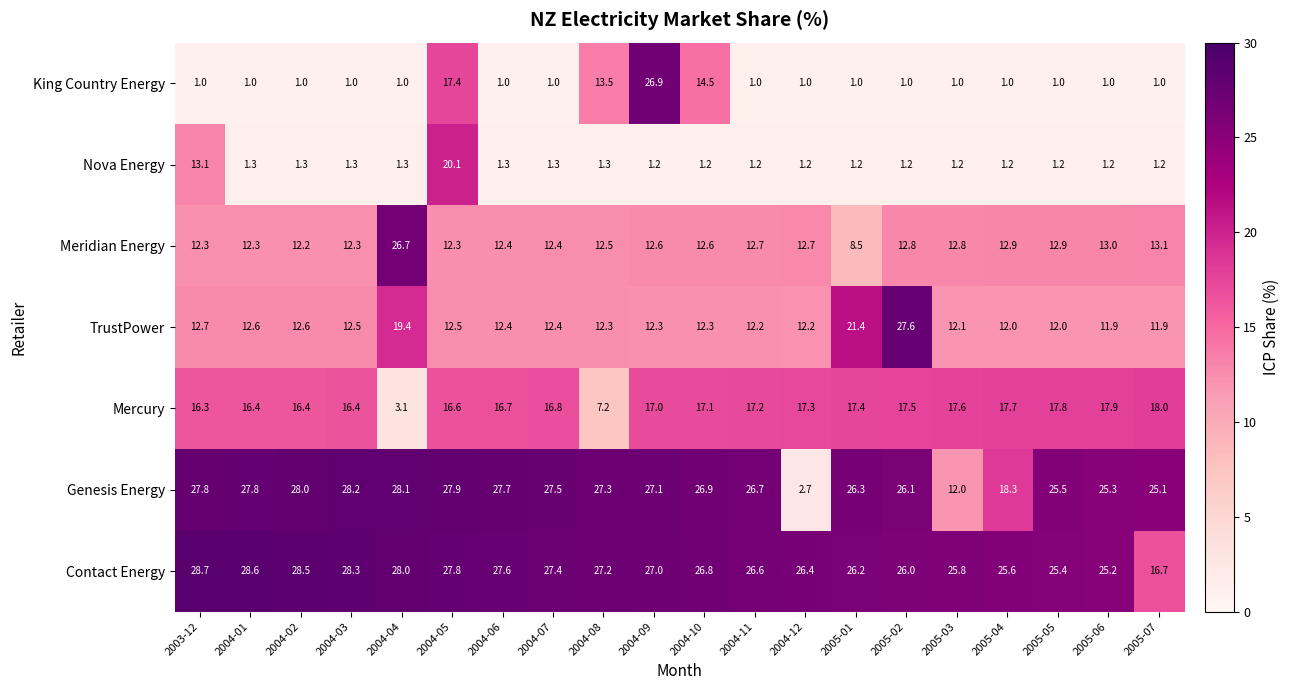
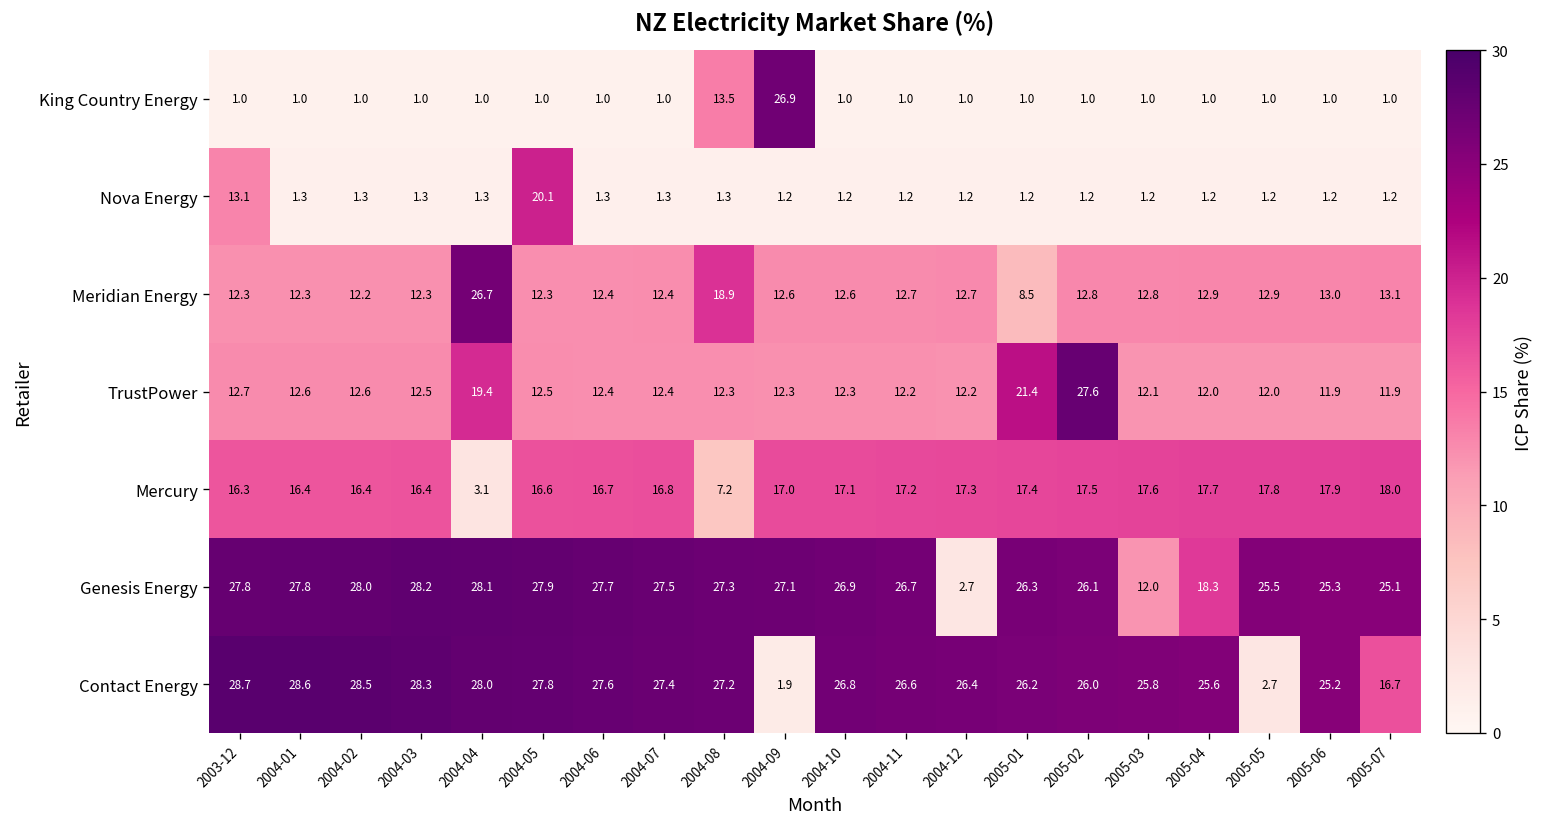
  {
    "King Country Energy": {
      "2003-12": 1.0,
      "2004-01": 1.0,
      "2004-02": 1.0,
      "2004-03": 1.0,
      "2004-04": 1.0,
-     "2004-05": 17.4,
+     "2004-05": 1.0,
      "2004-06": 1.0,
      "2004-07": 1.0,
      "2004-08": 13.5,
      "2004-09": 26.9,
-     "2004-10": 14.5,
+     "2004-10": 1.0,
      "2004-11": 1.0,
      "2004-12": 1.0,
      "2005-01": 1.0,
      "2005-02": 1.0,
      "2005-03": 1.0,
      "2005-04": 1.0,
      "2005-05": 1.0,
      "2005-06": 1.0,
      "2005-07": 1.0
    },
    "Nova Energy": {
      "2003-12": 13.1,
      "2004-01": 1.3,
      "2004-02": 1.3,
      "2004-03": 1.3,
      "2004-04": 1.3,
      "2004-05": 20.1,
      "2004-06": 1.3,
      "2004-07": 1.3,
      "2004-08": 1.3,
      "2004-09": 1.2,
      "2004-10": 1.2,
      "2004-11": 1.2,
      "2004-12": 1.2,
      "2005-01": 1.2,
      "2005-02": 1.2,
      "2005-03": 1.2,
      "2005-04": 1.2,
      "2005-05": 1.2,
      "2005-06": 1.2,
      "2005-07": 1.2
    },
    "Meridian Energy": {
      "2003-12": 12.3,
      "2004-01": 12.3,
      "2004-02": 12.2,
      "2004-03": 12.3,
      "2004-04": 26.7,
      "2004-05": 12.3,
      "2004-06": 12.4,
      "2004-07": 12.4,
-     "2004-08": 12.5,
+     "2004-08": 18.9,
      "2004-09": 12.6,
      "2004-10": 12.6,
      "2004-11": 12.7,
      "2004-12": 12.7,
      "2005-01": 8.5,
      "2005-02": 12.8,
      "2005-03": 12.8,
      "2005-04": 12.9,
      "2005-05": 12.9,
      "2005-06": 13.0,
      "2005-07": 13.1
    },
    "TrustPower": {
      "2003-12": 12.7,
      "2004-01": 12.6,
      "2004-02": 12.6,
      "2004-03": 12.5,
      "2004-04": 19.4,
      "2004-05": 12.5,
      "2004-06": 12.4,
      "2004-07": 12.4,
      "2004-08": 12.3,
      "2004-09": 12.3,
      "2004-10": 12.3,
      "2004-11": 12.2,
      "2004-12": 12.2,
      "2005-01": 21.4,
      "2005-02": 27.6,
      "2005-03": 12.1,
      "2005-04": 12.0,
      "2005-05": 12.0,
      "2005-06": 11.9,
      "2005-07": 11.9
    },
    "Mercury": {
      "2003-12": 16.3,
      "2004-01": 16.4,
      "2004-02": 16.4,
      "2004-03": 16.4,
      "2004-04": 3.1,
      "2004-05": 16.6,
      "2004-06": 16.7,
      "2004-07": 16.8,
      "2004-08": 7.2,
      "2004-09": 17.0,
      "2004-10": 17.1,
      "2004-11": 17.2,
      "2004-12": 17.3,
      "2005-01": 17.4,
      "2005-02": 17.5,
      "2005-03": 17.6,
      "2005-04": 17.7,
      "2005-05": 17.8,
      "2005-06": 17.9,
      "2005-07": 18.0
    },
    "Genesis Energy": {
      "2003-12": 27.8,
      "2004-01": 27.8,
      "2004-02": 28.0,
      "2004-03": 28.2,
      "2004-04": 28.1,
      "2004-05": 27.9,
      "2004-06": 27.7,
      "2004-07": 27.5,
      "2004-08": 27.3,
      "2004-09": 27.1,
      "2004-10": 26.9,
      "2004-11": 26.7,
      "2004-12": 2.7,
      "2005-01": 26.3,
      "2005-02": 26.1,
      "2005-03": 12.0,
      "2005-04": 18.3,
      "2005-05": 25.5,
      "2005-06": 25.3,
      "2005-07": 25.1
    },
    "Contact Energy": {
      "2003-12": 28.7,
      "2004-01": 28.6,
      "2004-02": 28.5,
      "2004-03": 28.3,
      "2004-04": 28.0,
      "2004-05": 27.8,
      "2004-06": 27.6,
      "2004-07": 27.4,
      "2004-08": 27.2,
-     "2004-09": 27.0,
+     "2004-09": 1.9,
      "2004-10": 26.8,
      "2004-11": 26.6,
      "2004-12": 26.4,
      "2005-01": 26.2,
      "2005-02": 26.0,
      "2005-03": 25.8,
      "2005-04": 25.6,
-     "2005-05": 25.4,
+     "2005-05": 2.7,
      "2005-06": 25.2,
      "2005-07": 16.7
    }
  }
